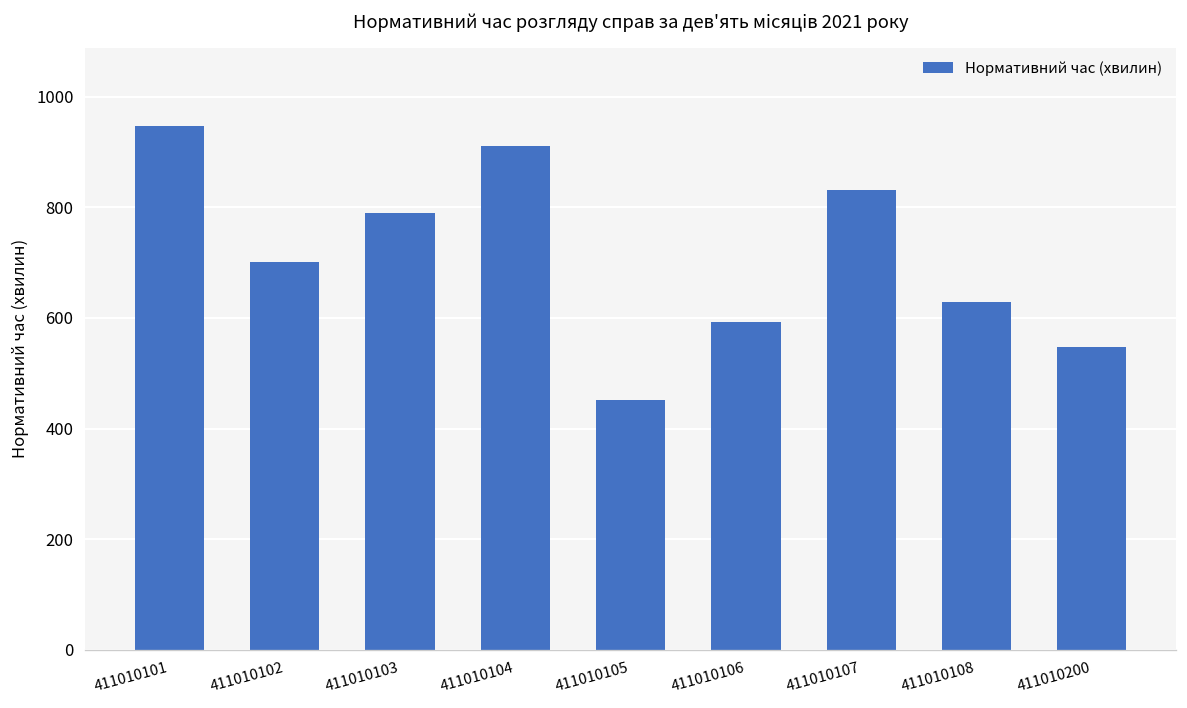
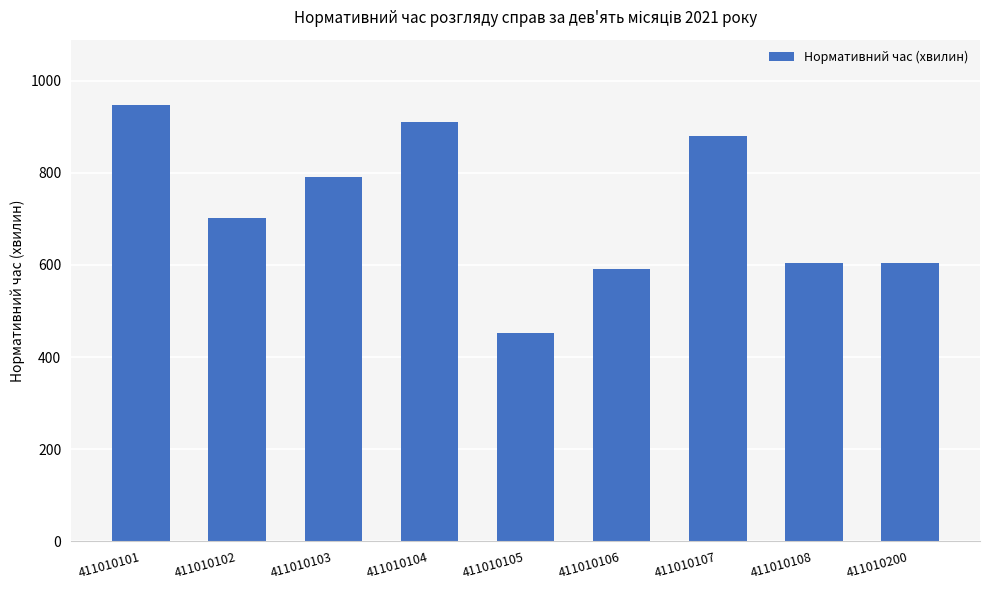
  {
    "411010101": 950,
    "411010102": 700,
    "411010103": 790,
    "411010104": 910,
    "411010105": 450,
    "411010106": 590,
-   "411010107": 830,
-   "411010108": 630,
-   "411010200": 550
+   "411010107": 880,
+   "411010108": 600,
+   "411010200": 610
  }
